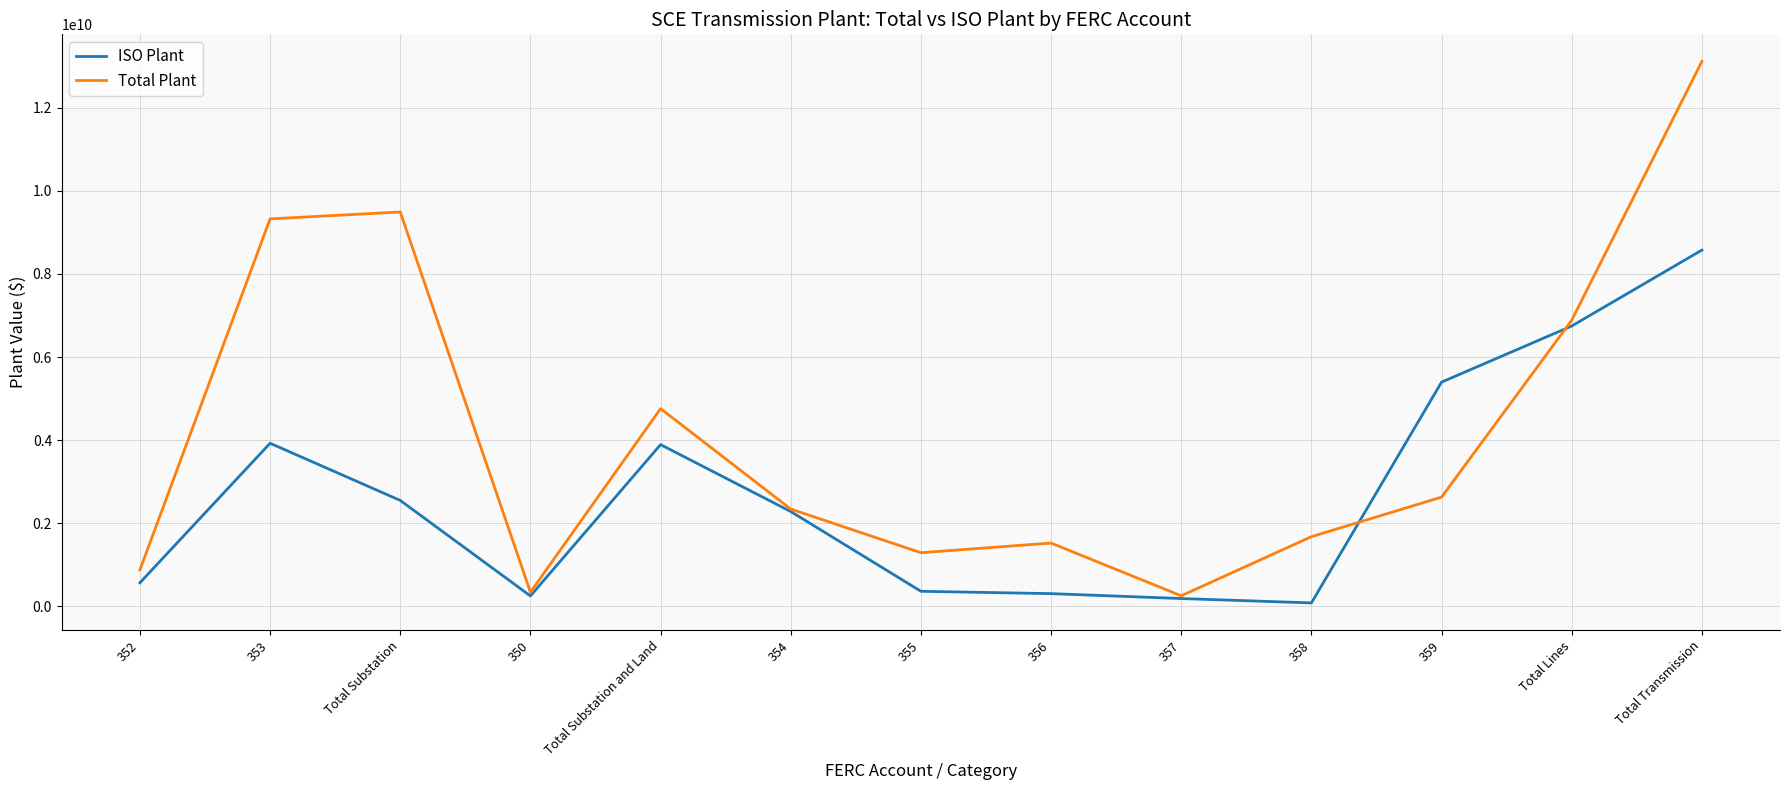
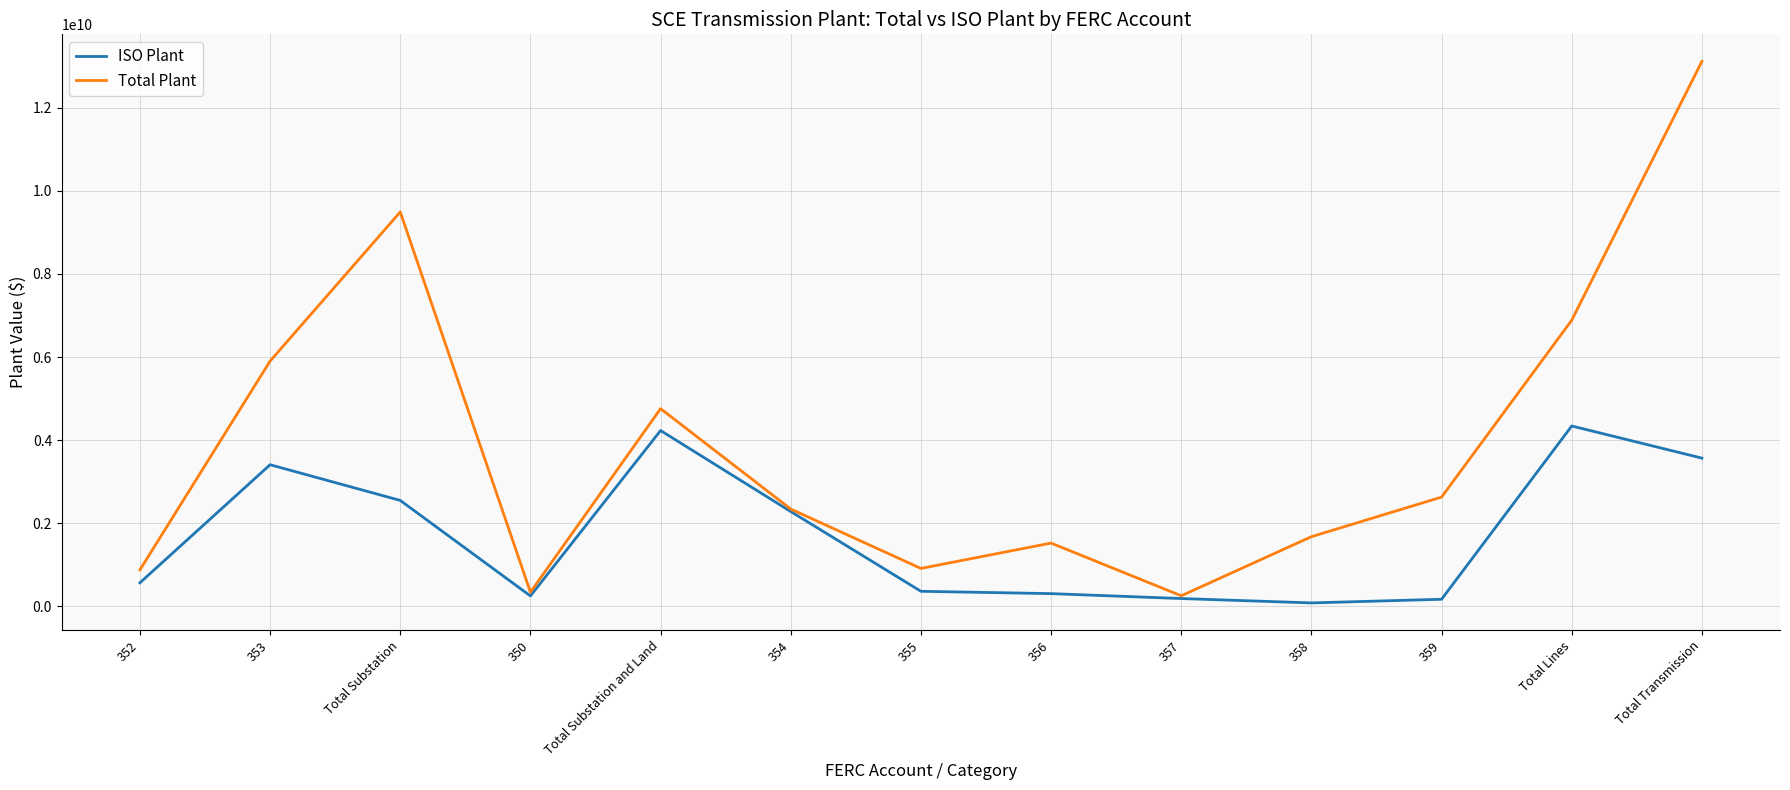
  {
    "ISO Plant": {
      "352": 600000000,
-     "353": 3900000000,
+     "353": 3400000000,
      "Total Substation": 2600000000,
      "350": 300000000,
-     "Total Substation and Land": 3900000000,
+     "Total Substation and Land": 4200000000,
      "355": 400000000,
      "356": 300000000,
      "357": 200000000,
      "358": 100000000,
-     "359": 5400000000,
-     "Total Lines": 6700000000,
-     "Total Transmission": 8600000000
+     "359": 200000000,
+     "Total Lines": 4300000000,
+     "Total Transmission": 3600000000
    },
    "Total Plant": {
      "352": 900000000,
-     "353": 9300000000,
+     "353": 5900000000,
      "Total Substation": 9500000000,
      "350": 300000000,
      "Total Substation and Land": 4800000000,
-     "355": 1300000000,
+     "355": 900000000,
      "356": 1500000000,
      "357": 300000000,
      "358": 1700000000,
      "359": 2600000000,
      "Total Lines": 6900000000,
      "Total Transmission": 13100000000
    }
  }
